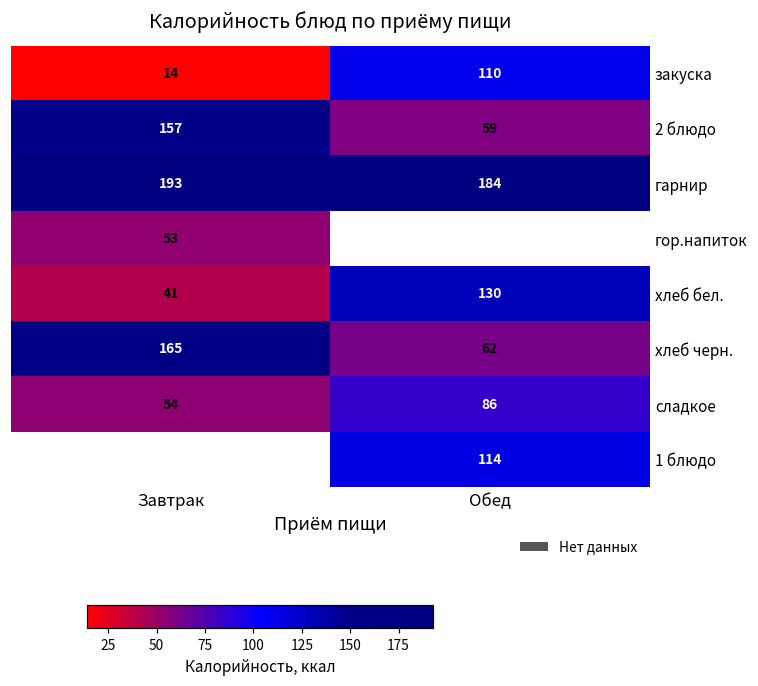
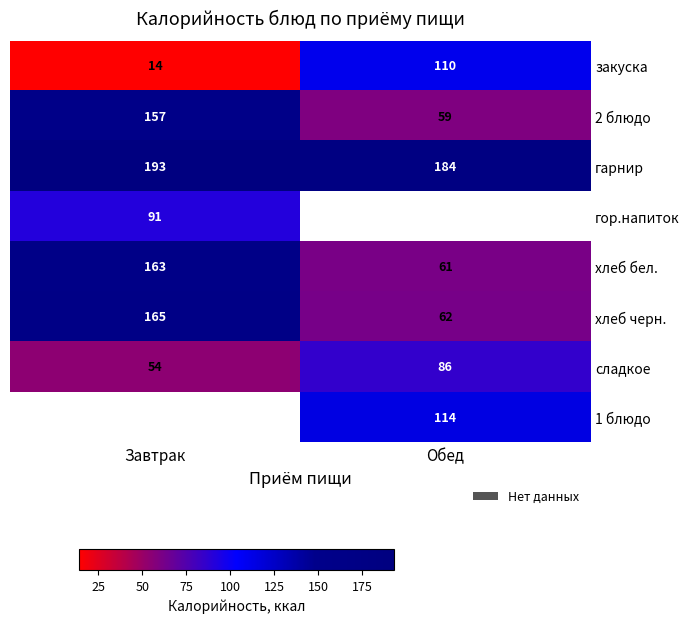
  {
    "закуска": {
      "Завтрак": 14,
      "Обед": 110
    },
    "2 блюдо": {
      "Завтрак": 157,
      "Обед": 59
    },
    "гарнир": {
      "Завтрак": 193,
      "Обед": 184
    },
    "гор.напиток": {
-     "Завтрак": 53
+     "Завтрак": 91
    },
    "хлеб бел.": {
-     "Завтрак": 41,
-     "Обед": 130
+     "Завтрак": 163,
+     "Обед": 61
    },
    "хлеб черн.": {
      "Завтрак": 165,
      "Обед": 62
    },
    "сладкое": {
      "Завтрак": 54,
      "Обед": 86
    },
    "1 блюдо": {
      "Обед": 114
    }
  }
